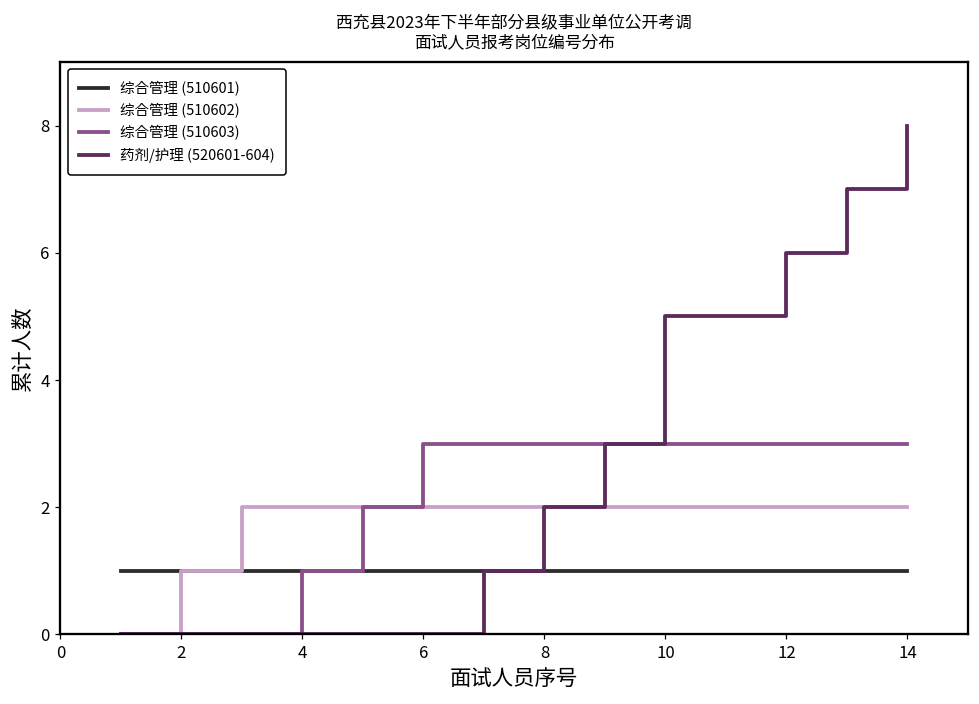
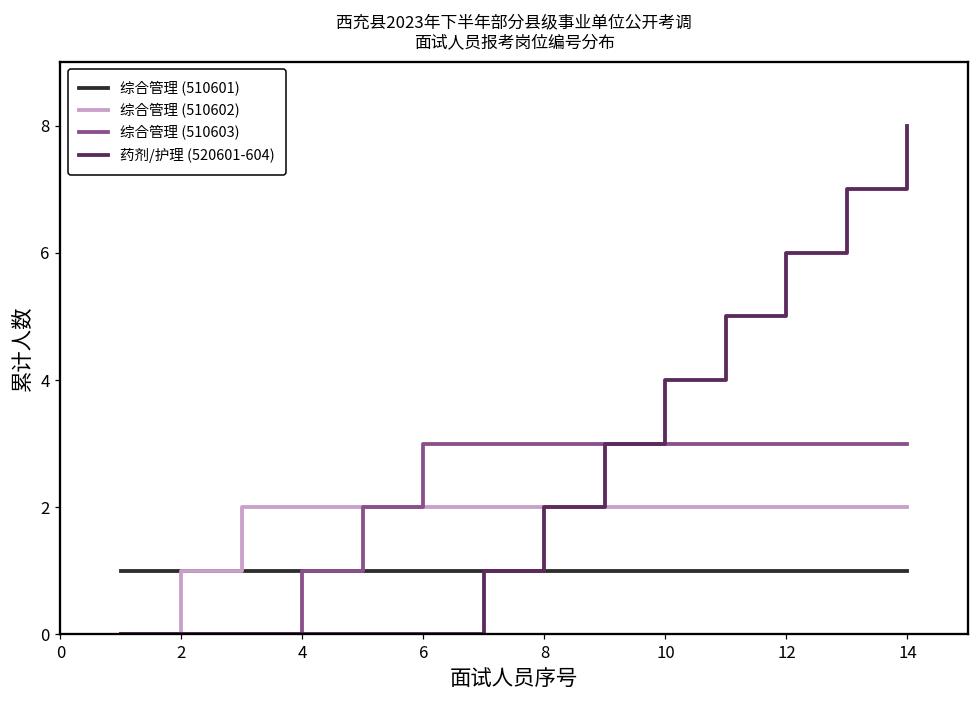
  {
    "综合管理 (510601)": {
      "6": 1,
      "8": 1,
      "10": 1,
      "12": 1,
      "14": 1
    },
    "综合管理 (510602)": {
      "4": 2,
      "6": 2,
      "10": 2,
      "12": 2,
      "14": 2
    },
    "综合管理 (510603)": {
      "6": 3,
      "8": 3,
      "10": 3,
      "12": 3,
      "14": 3
    },
    "药剂/护理 (520601-604)": {
      "4": 0,
      "6": 0,
-     "10": 5,
+     "10": 4,
      "12": 6,
      "14": 8
    }
  }
